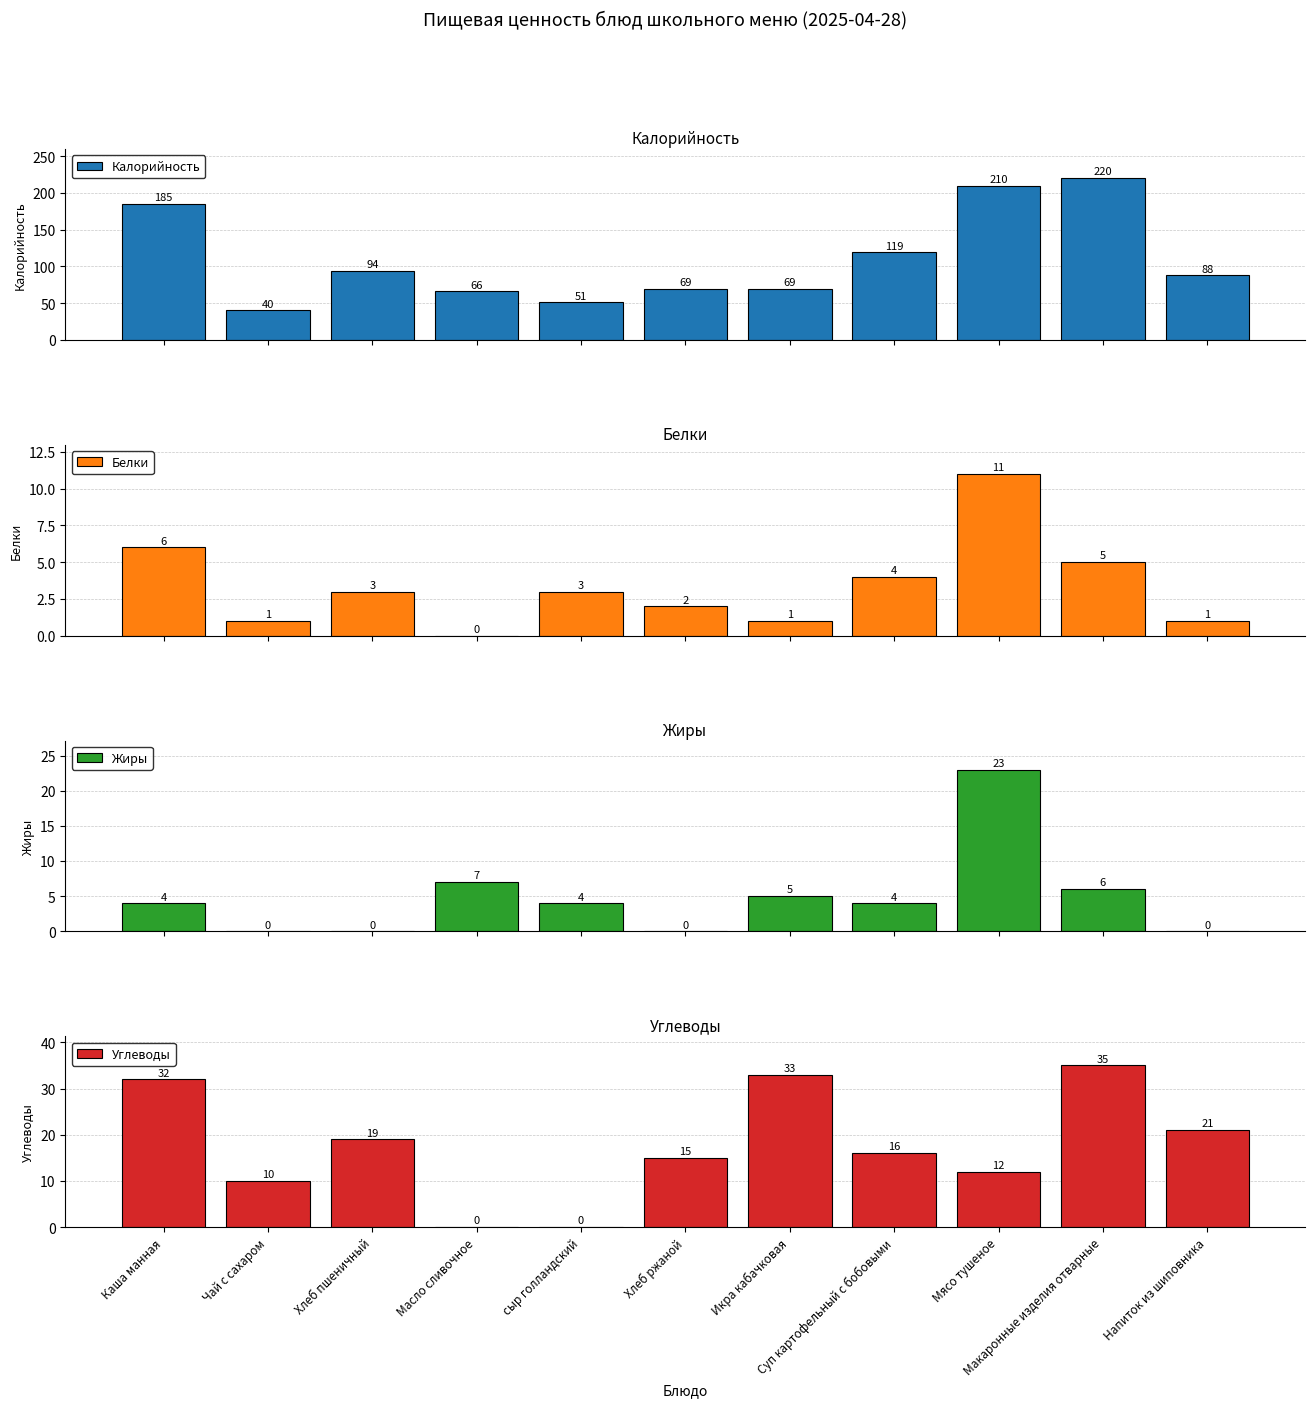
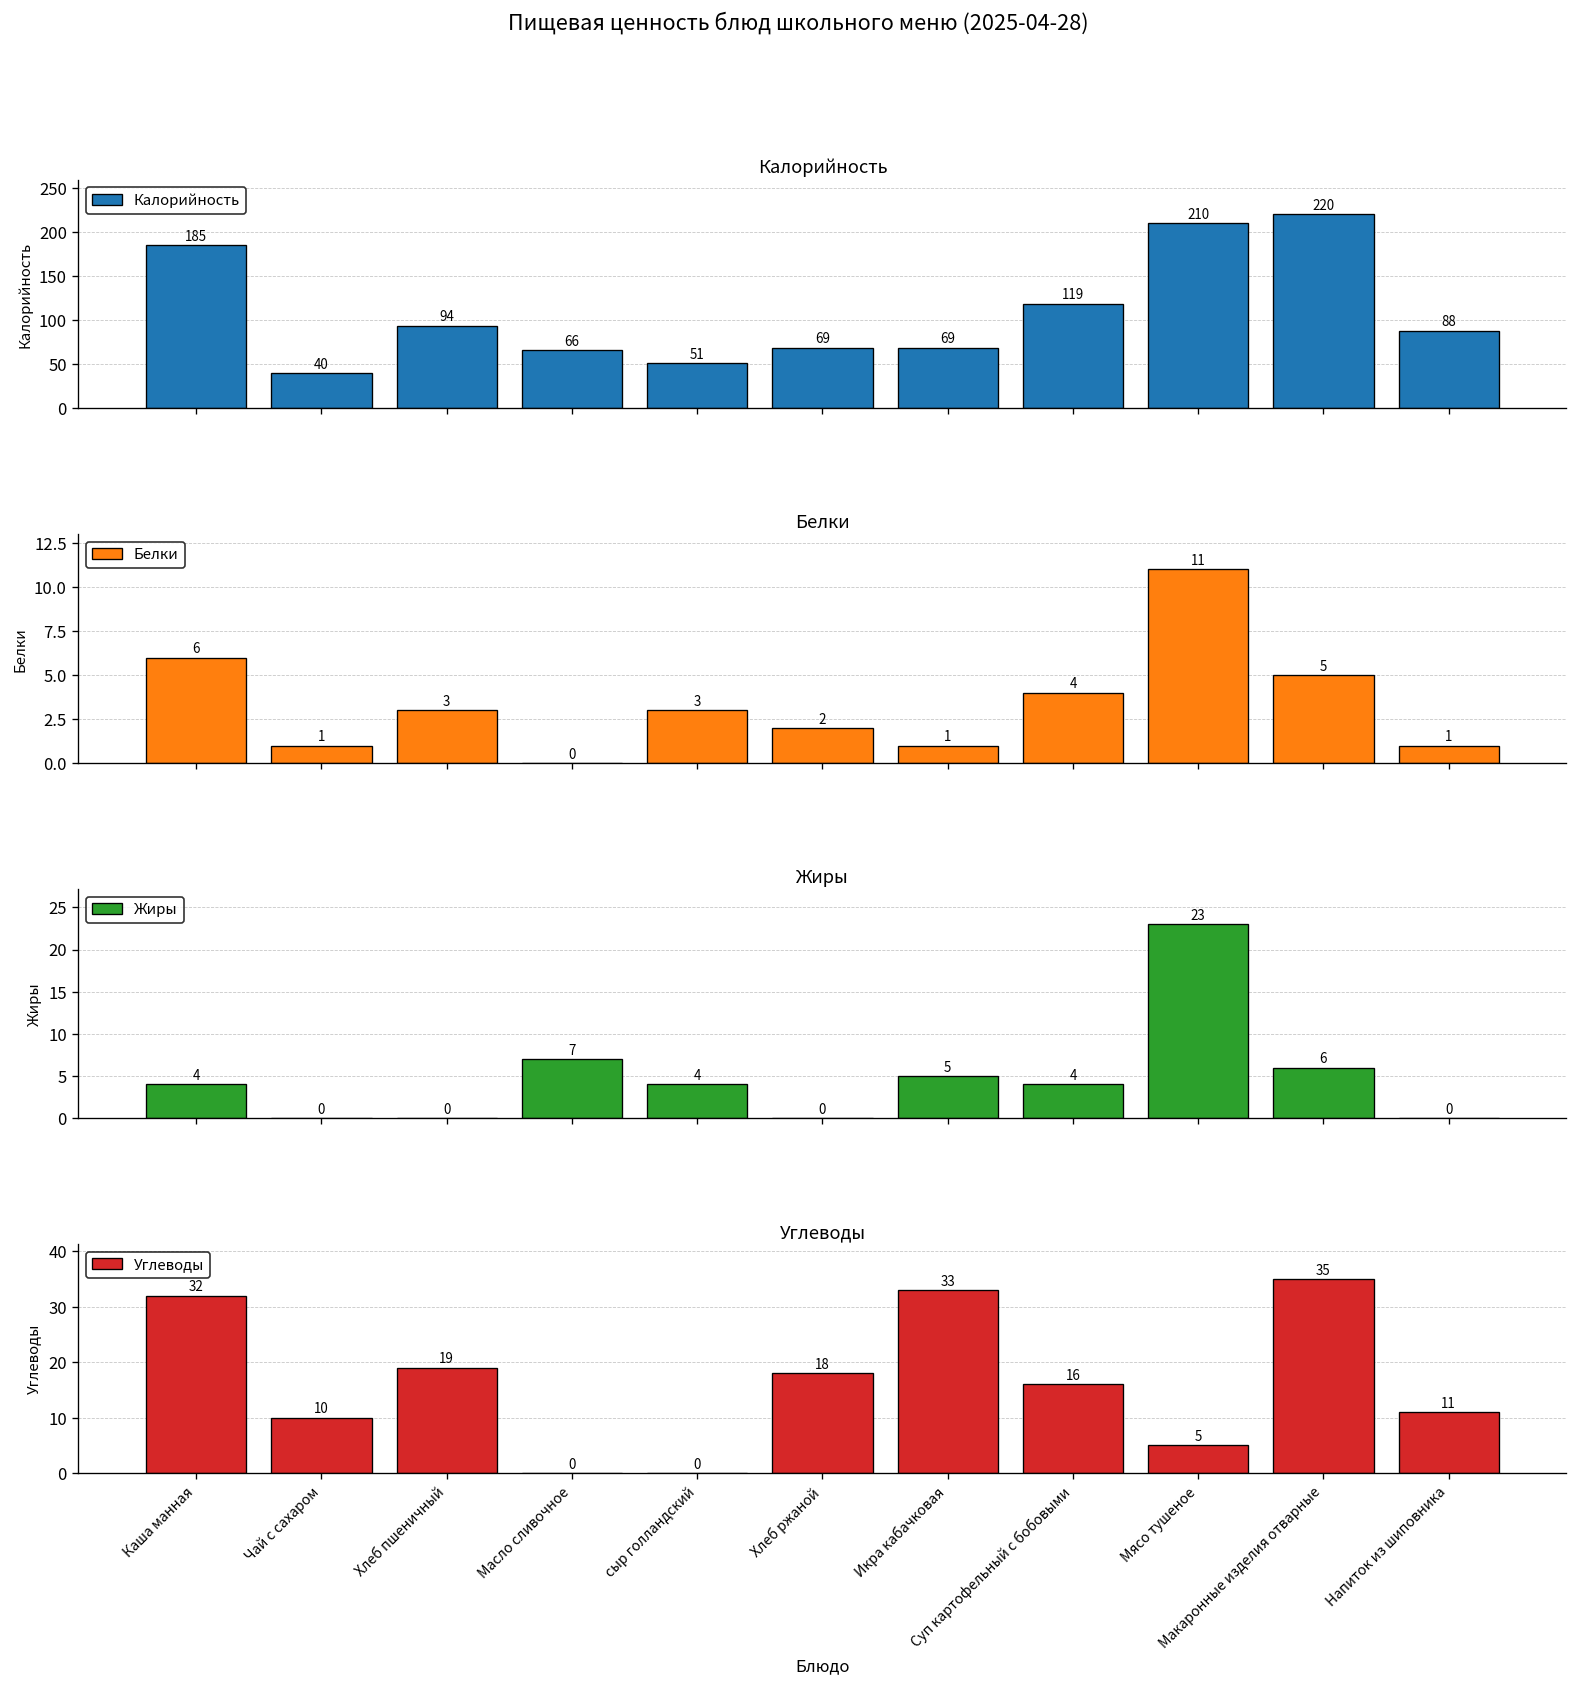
  {
    "Углеводы": {
      "Каша манная": 32,
      "Чай с сахаром": 10,
      "Хлеб пшеничный": 19,
      "Масло сливочное": 0,
      "сыр голландский": 0,
-     "Хлеб ржаной": 15,
+     "Хлеб ржаной": 18,
      "Икра кабачковая": 33,
      "Суп картофельный с бобовыми": 16,
-     "Мясо тушеное": 12,
+     "Мясо тушеное": 5,
      "Макаронные изделия отварные": 35,
-     "Напиток из шиповника": 21
+     "Напиток из шиповника": 11
    }
  }
